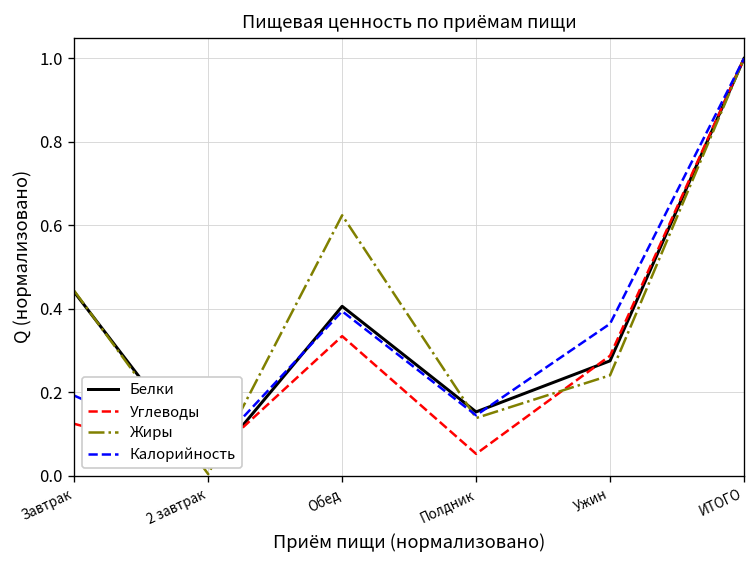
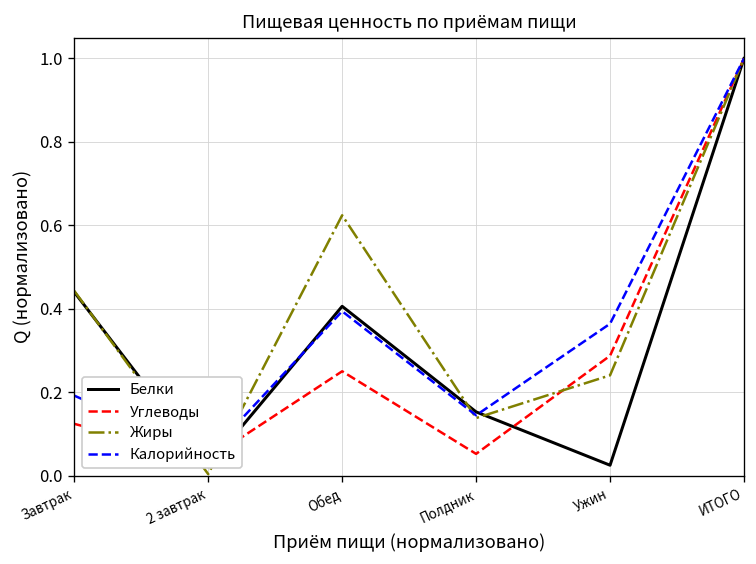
  {
    "Белки": {
      "Обед": 0.41,
      "Полдник": 0.15,
-     "Ужин": 0.28
+     "Ужин": 0.03
    },
    "Углеводы": {
      "Завтрак": 0.12,
-     "Обед": 0.33,
+     "Обед": 0.25,
      "Полдник": 0.05,
      "Ужин": 0.29
    },
    "Жиры": {
      "2 завтрак": 0.00,
      "Обед": 0.62,
      "Ужин": 0.24
    },
    "Калорийность": {
      "Завтрак": 0.19,
      "Обед": 0.39,
      "Ужин": 0.36
    }
  }
